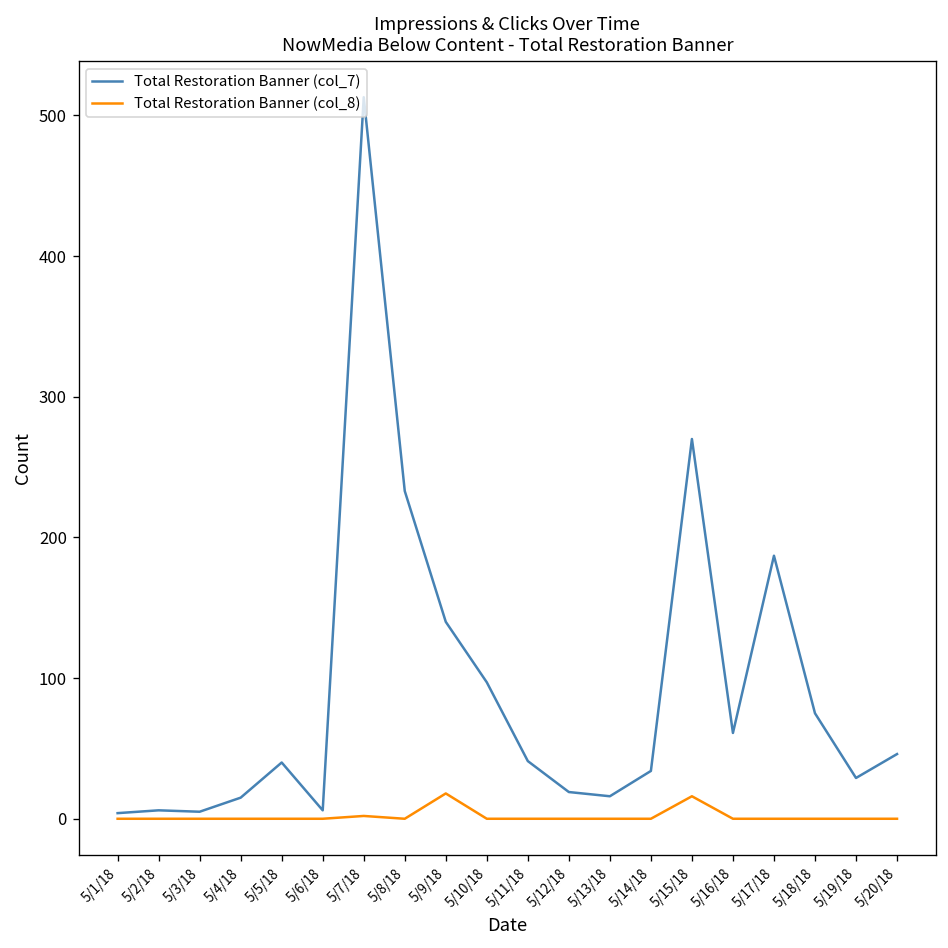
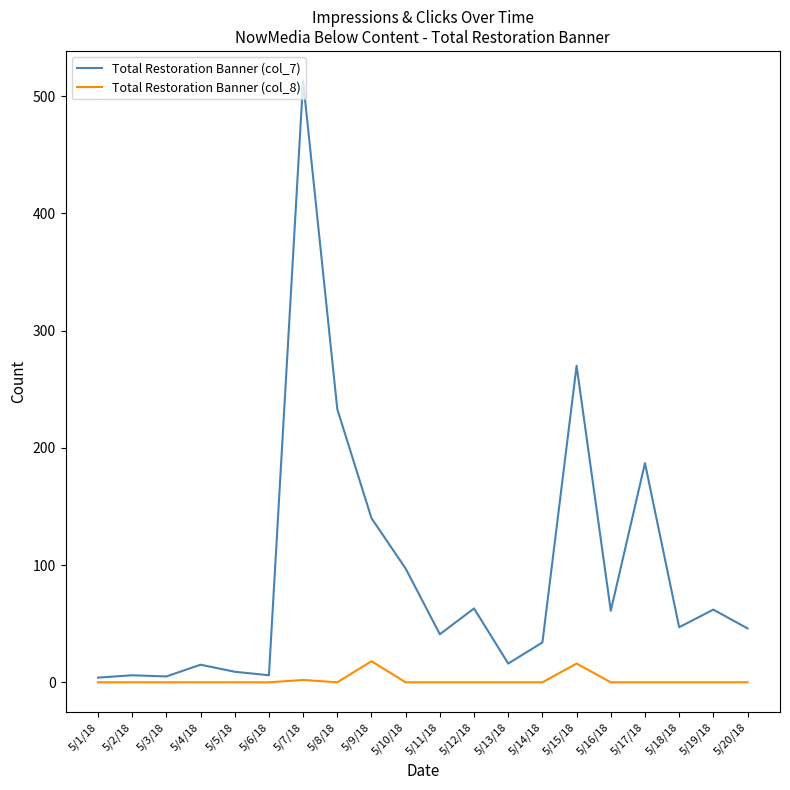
  {
    "Total Restoration Banner (col_7)": {
      "5/1/18": 4,
      "5/2/18": 6,
      "5/3/18": 5,
      "5/4/18": 15,
-     "5/5/18": 40,
+     "5/5/18": 9,
      "5/6/18": 6,
      "5/8/18": 233,
      "5/9/18": 140,
      "5/10/18": 97,
      "5/11/18": 41,
-     "5/12/18": 19,
+     "5/12/18": 63,
      "5/13/18": 16,
      "5/14/18": 34,
      "5/15/18": 270,
      "5/16/18": 61,
      "5/17/18": 187,
-     "5/18/18": 75,
-     "5/19/18": 29,
+     "5/18/18": 47,
+     "5/19/18": 62,
      "5/20/18": 46
    },
    "Total Restoration Banner (col_8)": {
      "5/1/18": 0,
      "5/2/18": 0,
      "5/3/18": 0,
      "5/4/18": 0,
      "5/5/18": 0,
      "5/6/18": 0,
      "5/7/18": 2,
      "5/8/18": 0,
      "5/9/18": 18,
      "5/10/18": 0,
      "5/11/18": 0,
      "5/12/18": 0,
      "5/13/18": 0,
      "5/14/18": 0,
      "5/15/18": 16,
      "5/16/18": 0,
      "5/17/18": 0,
      "5/18/18": 0,
      "5/19/18": 0,
      "5/20/18": 0
    }
  }
